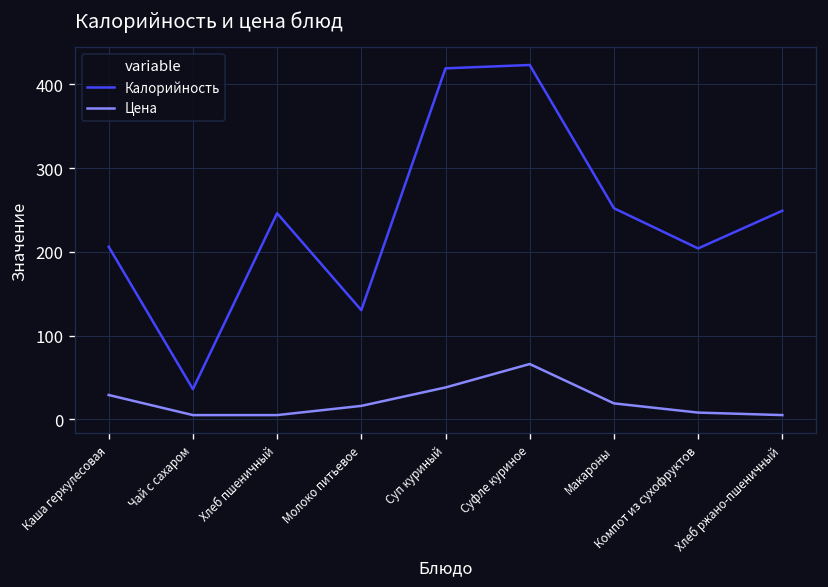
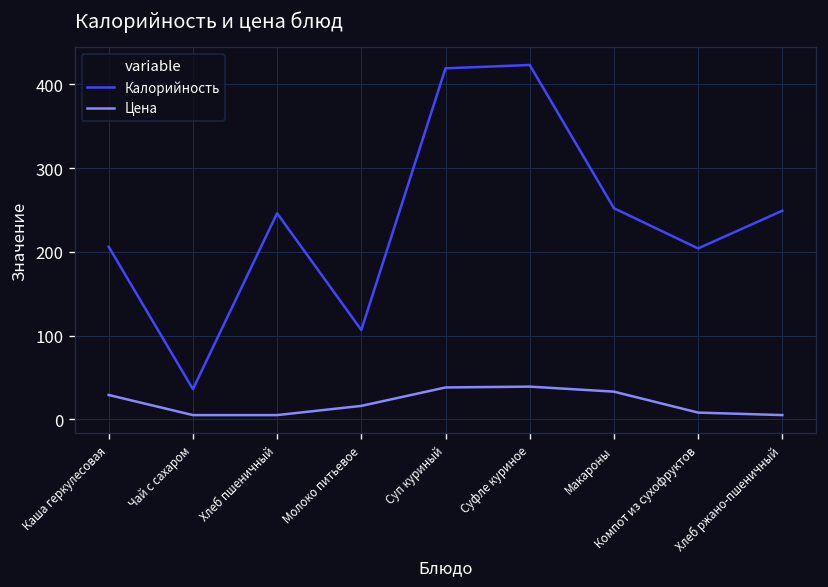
  {
    "Калорийность": {
      "Каша геркулесовая": 210,
      "Чай с сахаром": 40,
      "Хлеб пшеничный": 250,
-     "Молоко питьевое": 130,
+     "Молоко питьевое": 110,
      "Суп куриный": 420,
      "Суфле куриное": 420,
      "Макароны": 250,
      "Компот из сухофруктов": 200,
      "Хлеб ржано-пшеничный": 250
    },
    "Цена": {
      "Каша геркулесовая": 30,
      "Чай с сахаром": 10,
      "Хлеб пшеничный": 10,
      "Молоко питьевое": 20,
      "Суп куриный": 40,
-     "Суфле куриное": 70,
-     "Макароны": 20,
+     "Суфле куриное": 40,
+     "Макароны": 30,
      "Компот из сухофруктов": 10,
      "Хлеб ржано-пшеничный": 10
    }
  }
